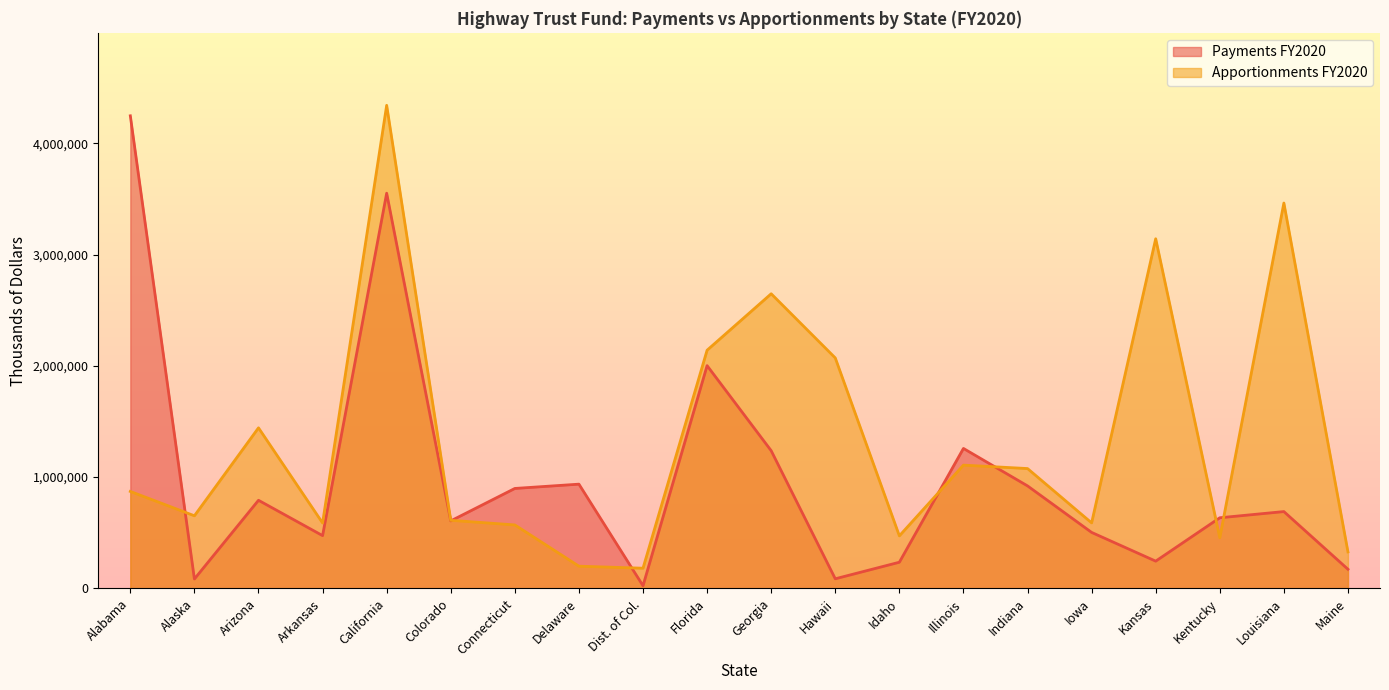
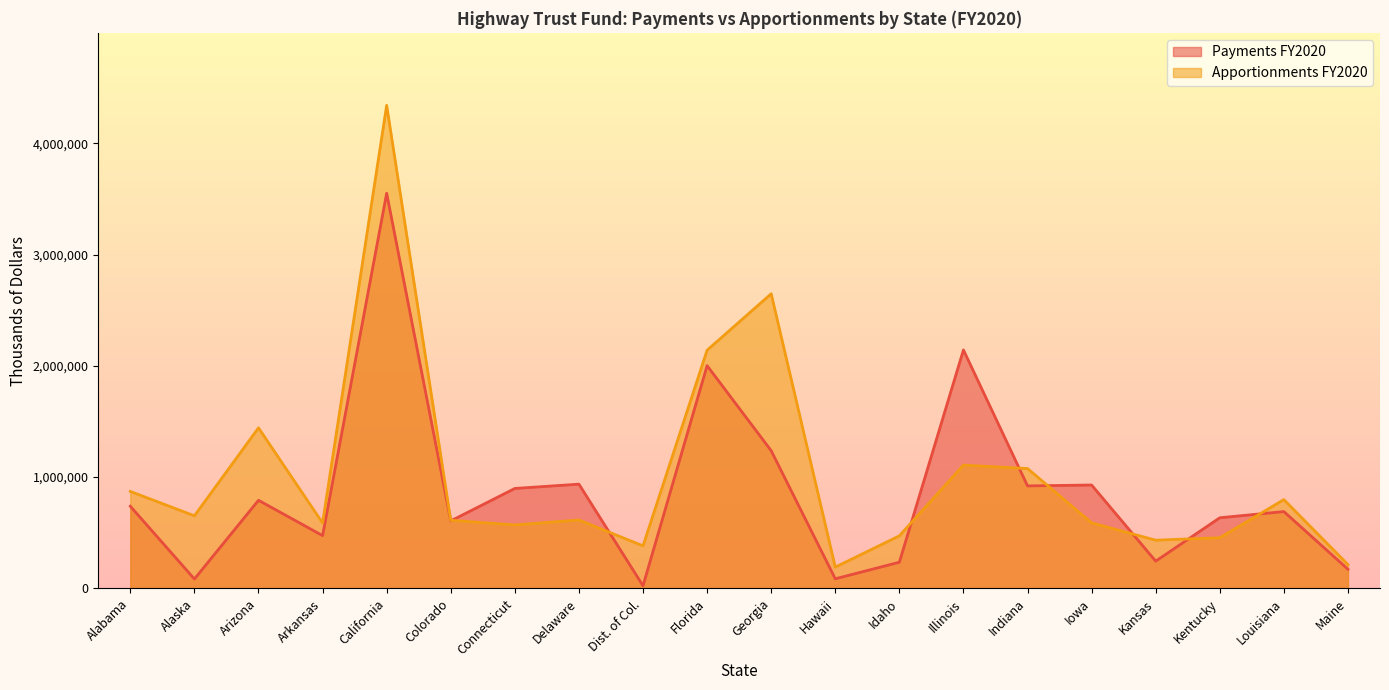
  {
    "Payments FY2020": {
-     "Alabama": "4,250,000",
+     "Alabama": "740,000",
      "Alaska": "80,000",
      "Arizona": "790,000",
      "Arkansas": "470,000",
      "California": "3,550,000",
      "Connecticut": "900,000",
      "Delaware": "940,000",
      "Dist. of Col.": "20,000",
      "Florida": "2,000,000",
      "Georgia": "1,240,000",
      "Hawaii": "90,000",
      "Idaho": "240,000",
-     "Illinois": "1,260,000",
+     "Illinois": "2,140,000",
      "Indiana": "920,000",
-     "Iowa": "500,000",
+     "Iowa": "930,000",
      "Kansas": "250,000",
      "Kentucky": "630,000",
      "Louisiana": "690,000",
      "Maine": "170,000"
    },
    "Apportionments FY2020": {
      "Alabama": "870,000",
      "Alaska": "650,000",
      "Arizona": "1,440,000",
      "Arkansas": "590,000",
      "California": "4,340,000",
      "Connecticut": "570,000",
-     "Delaware": "200,000",
-     "Dist. of Col.": "180,000",
+     "Delaware": "610,000",
+     "Dist. of Col.": "380,000",
      "Florida": "2,140,000",
      "Georgia": "2,650,000",
-     "Hawaii": "2,070,000",
+     "Hawaii": "190,000",
      "Idaho": "470,000",
      "Illinois": "1,110,000",
      "Indiana": "1,080,000",
      "Iowa": "590,000",
-     "Kansas": "3,140,000",
+     "Kansas": "430,000",
      "Kentucky": "460,000",
-     "Louisiana": "3,460,000",
-     "Maine": "330,000"
+     "Louisiana": "800,000",
+     "Maine": "210,000"
    }
  }
